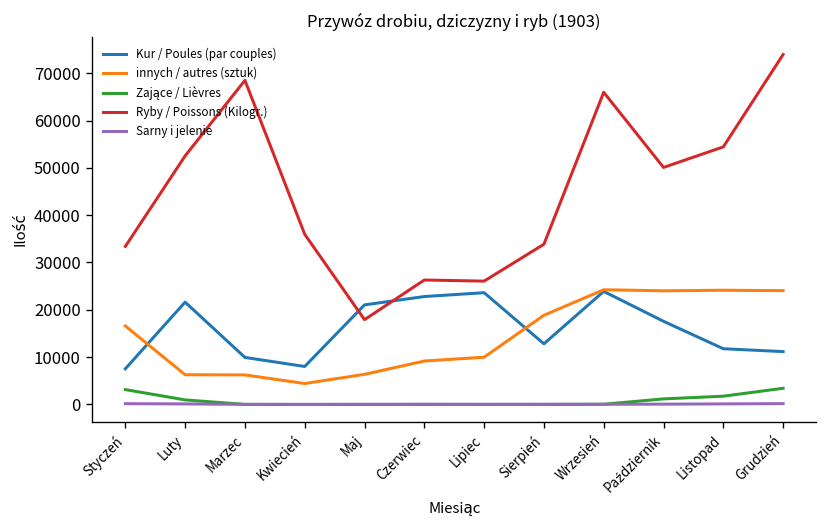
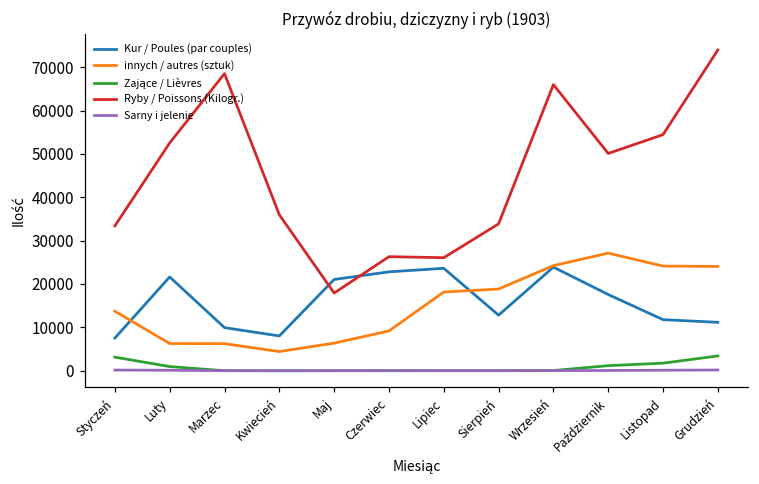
  {
    "Kur / Poules (par couples)": {
      "Styczeń": 8000,
      "Luty": 22000,
      "Marzec": 10000,
      "Kwiecień": 8000,
      "Maj": 21000,
      "Czerwiec": 23000,
      "Lipiec": 24000,
      "Sierpień": 13000,
      "Październik": 18000,
      "Listopad": 12000,
      "Grudzień": 11000
    },
    "innych / autres (sztuk)": {
-     "Styczeń": 17000,
+     "Styczeń": 14000,
      "Luty": 6000,
      "Marzec": 6000,
      "Kwiecień": 4000,
      "Maj": 6000,
      "Czerwiec": 9000,
-     "Lipiec": 10000,
+     "Lipiec": 18000,
      "Sierpień": 19000,
-     "Październik": 24000,
+     "Październik": 27000,
      "Listopad": 24000,
      "Grudzień": 24000
    },
    "Zające / Lièvres": {
      "Styczeń": 3000,
      "Luty": 1000,
      "Październik": 1000,
      "Listopad": 2000,
      "Grudzień": 3000
    },
    "Ryby / Poissons (Kilogr.)": {
      "Styczeń": 33000,
      "Luty": 53000,
      "Marzec": 69000,
      "Kwiecień": 36000,
      "Maj": 18000,
      "Czerwiec": 26000,
      "Lipiec": 26000,
      "Sierpień": 34000,
      "Wrzesień": 66000,
      "Październik": 50000,
      "Listopad": 54000,
      "Grudzień": 74000
    },
    "Sarny i jelenie": {
      "Styczeń": 0,
      "Luty": 0,
      "Październik": 0,
      "Listopad": 0,
      "Grudzień": 0
    }
  }
